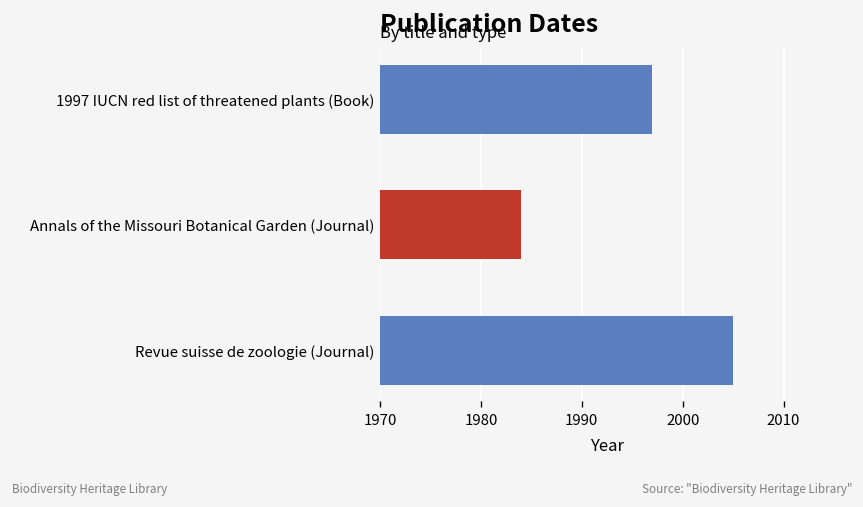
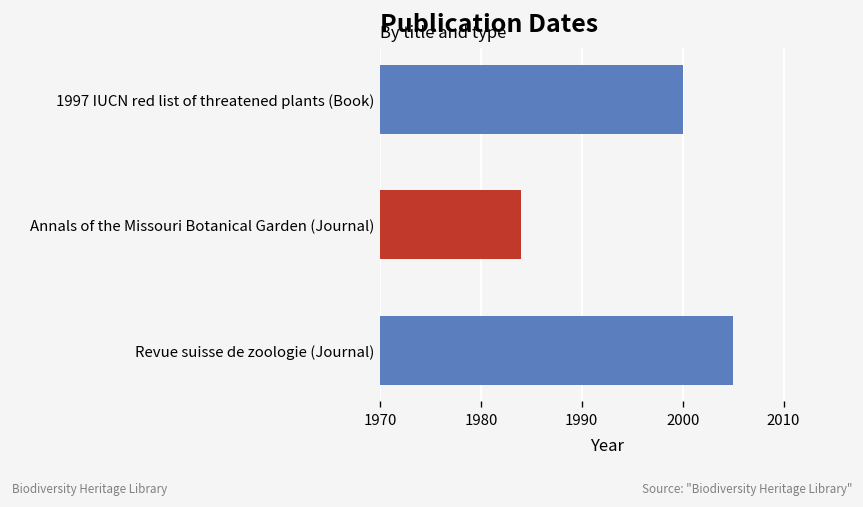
  {
-   "1997 IUCN red list of threatened plants (Book)": 1997,
+   "1997 IUCN red list of threatened plants (Book)": 2000,
    "Annals of the Missouri Botanical Garden (Journal)": 1984,
    "Revue suisse de zoologie (Journal)": 2005
  }
